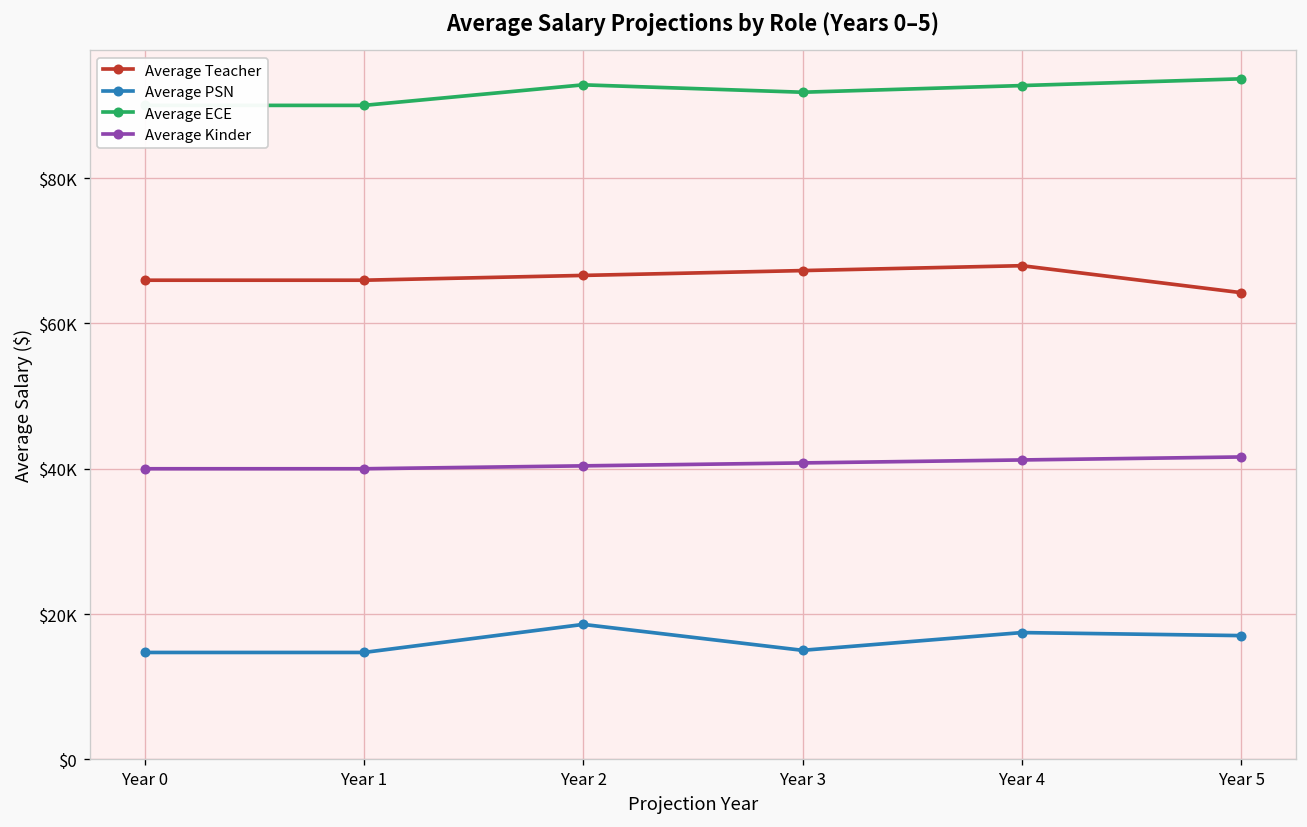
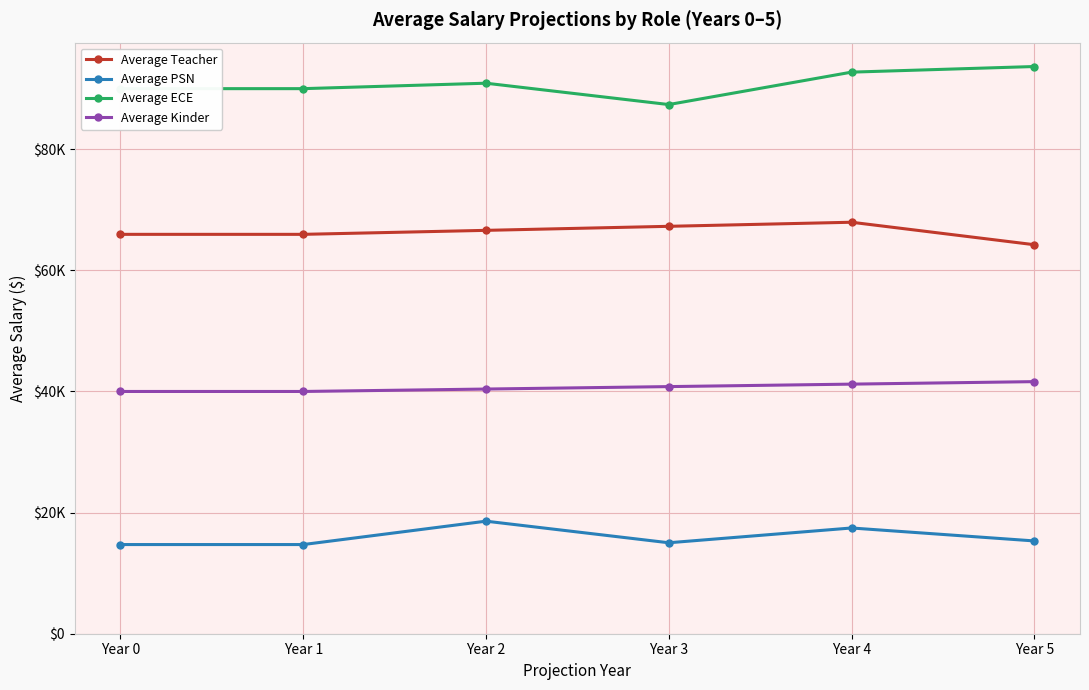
  {
    "Average Teacher": {
      "Year 0": "$66000",
      "Year 1": "$66000",
      "Year 2": "$67000",
      "Year 3": "$67000",
      "Year 4": "$68000",
      "Year 5": "$64000"
    },
    "Average PSN": {
      "Year 0": "$15000",
      "Year 1": "$15000",
      "Year 2": "$19000",
      "Year 3": "$15000",
      "Year 4": "$17000",
-     "Year 5": "$17000"
+     "Year 5": "$15000"
    },
    "Average ECE": {
      "Year 1": "$90000",
-     "Year 2": "$93000",
-     "Year 3": "$92000",
+     "Year 2": "$91000",
+     "Year 3": "$87000",
      "Year 4": "$93000",
      "Year 5": "$94000"
    },
    "Average Kinder": {
      "Year 0": "$40000",
      "Year 1": "$40000",
      "Year 2": "$40000",
      "Year 3": "$41000",
      "Year 4": "$41000",
      "Year 5": "$42000"
    }
  }
